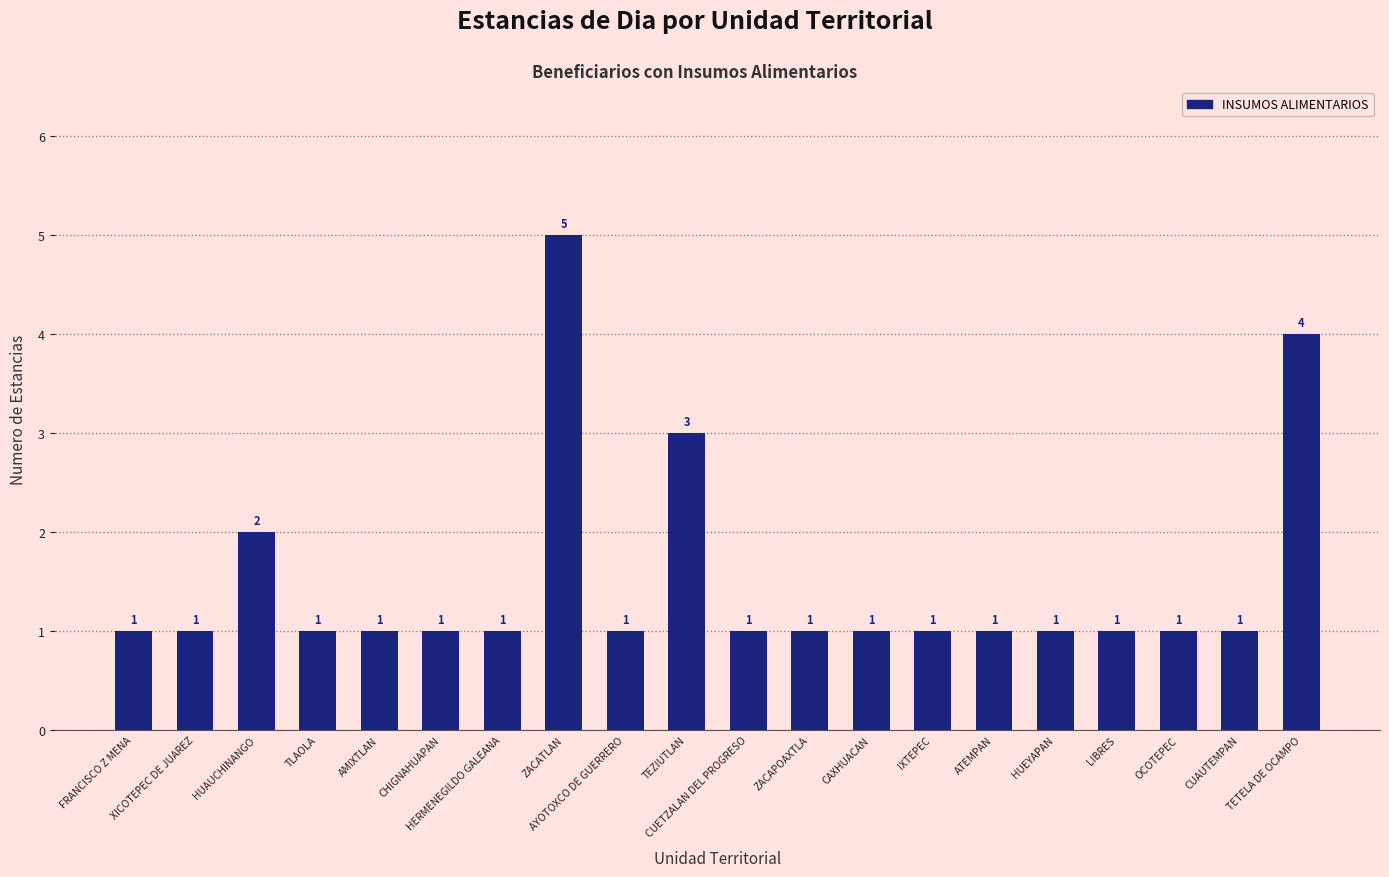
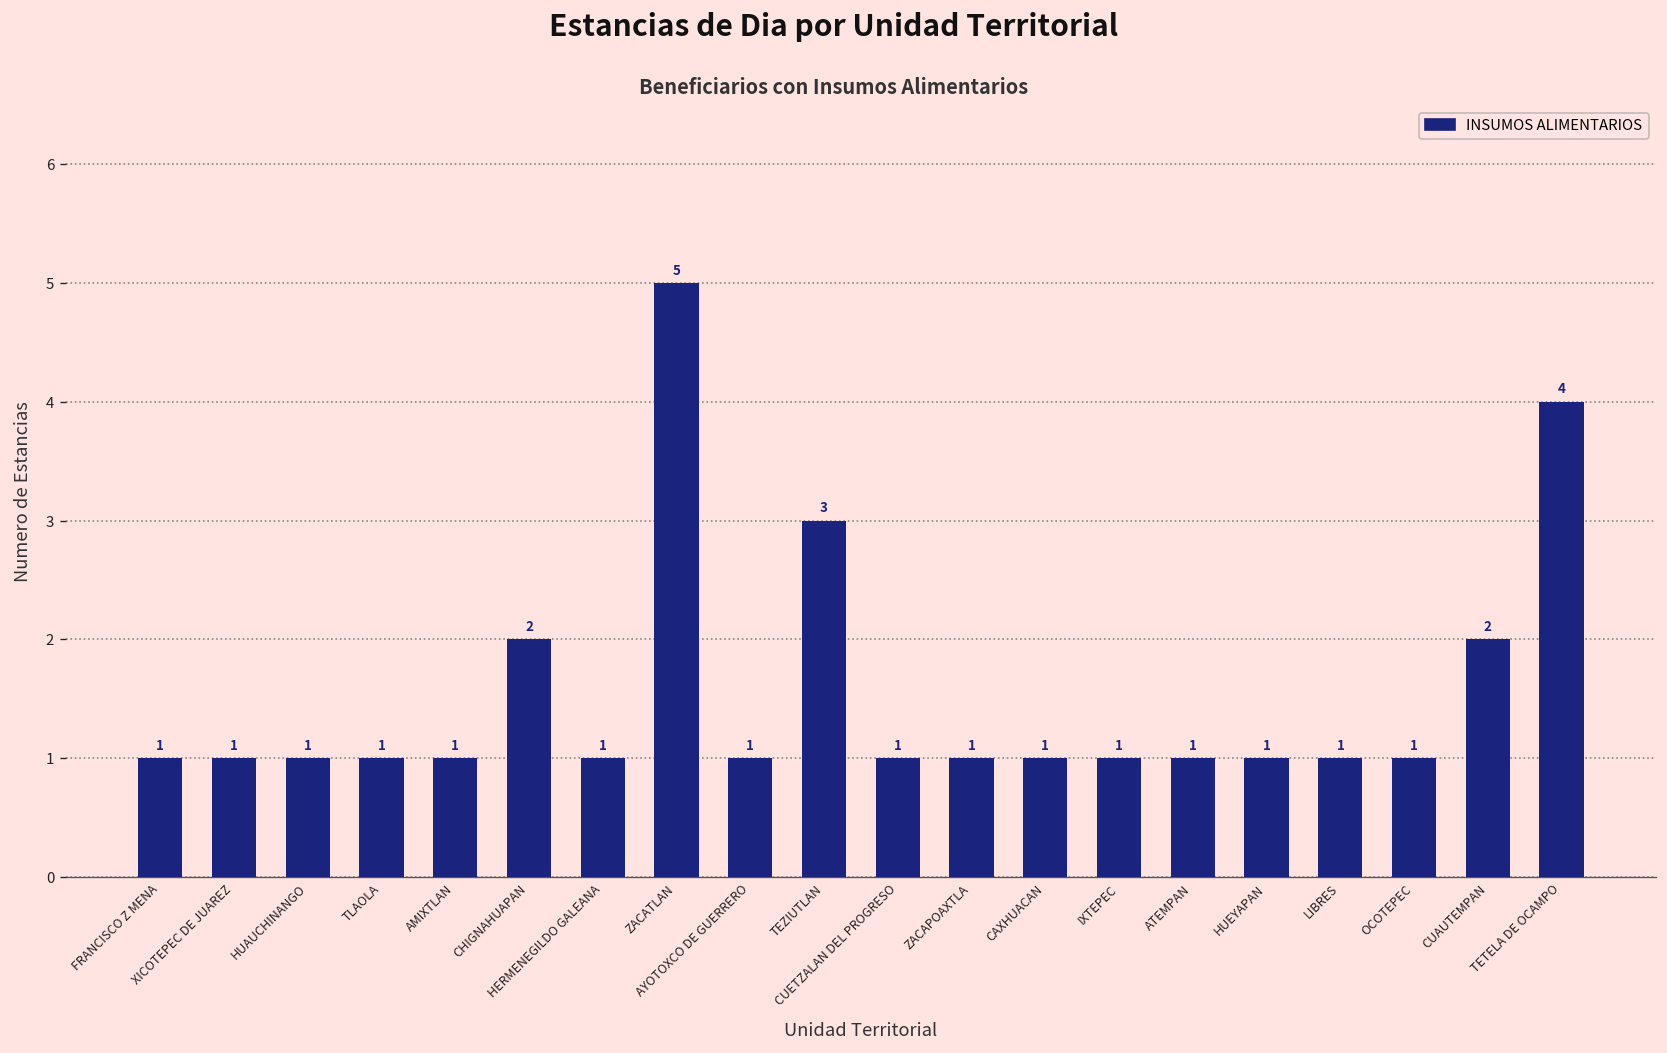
  {
    "FRANCISCO Z MENA": 1,
    "XICOTEPEC DE JUAREZ": 1,
-   "HUAUCHINANGO": 2,
+   "HUAUCHINANGO": 1,
    "TLAOLA": 1,
    "AMIXTLAN": 1,
-   "CHIGNAHUAPAN": 1,
+   "CHIGNAHUAPAN": 2,
    "HERMENEGILDO GALEANA": 1,
    "ZACATLAN": 5,
    "AYOTOXCO DE GUERRERO": 1,
    "TEZIUTLAN": 3,
    "CUETZALAN DEL PROGRESO": 1,
    "ZACAPOAXTLA": 1,
    "CAXHUACAN": 1,
    "IXTEPEC": 1,
    "ATEMPAN": 1,
    "HUEYAPAN": 1,
    "LIBRES": 1,
    "OCOTEPEC": 1,
-   "CUAUTEMPAN": 1,
+   "CUAUTEMPAN": 2,
    "TETELA DE OCAMPO": 4
  }
